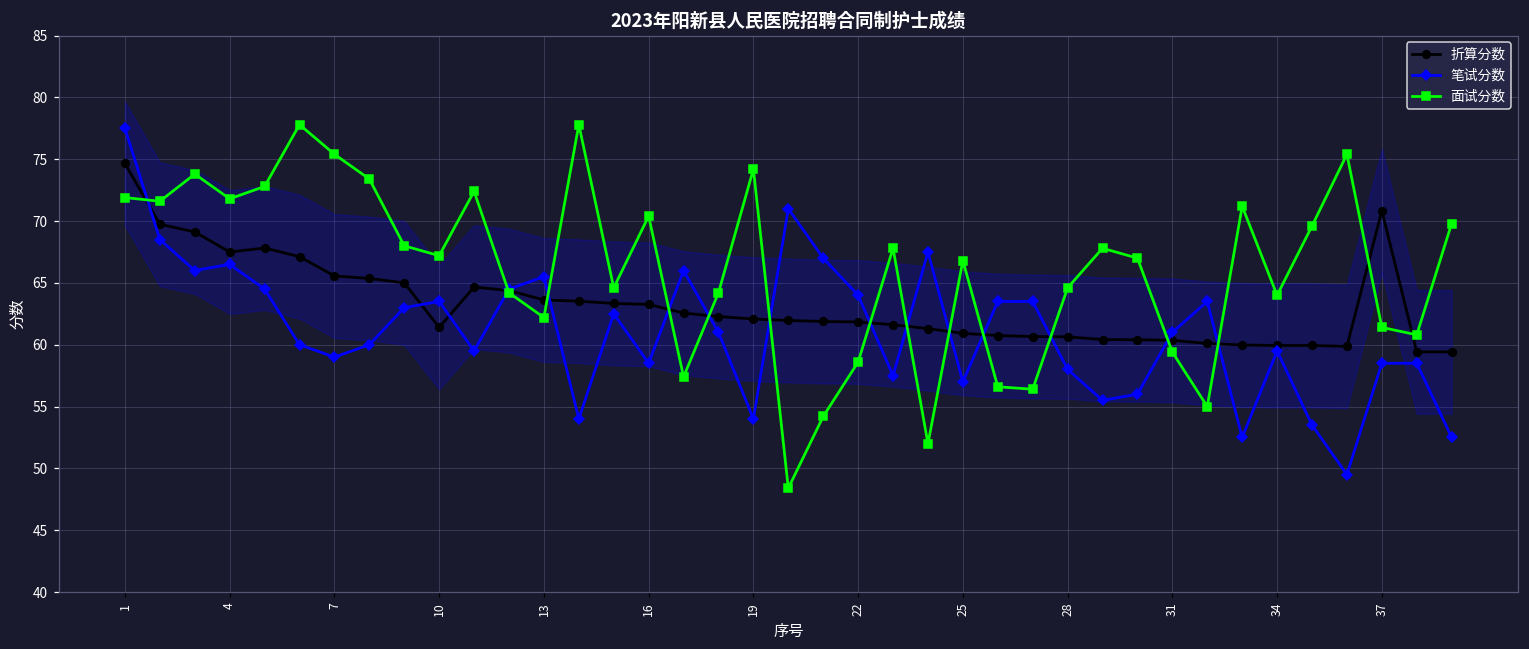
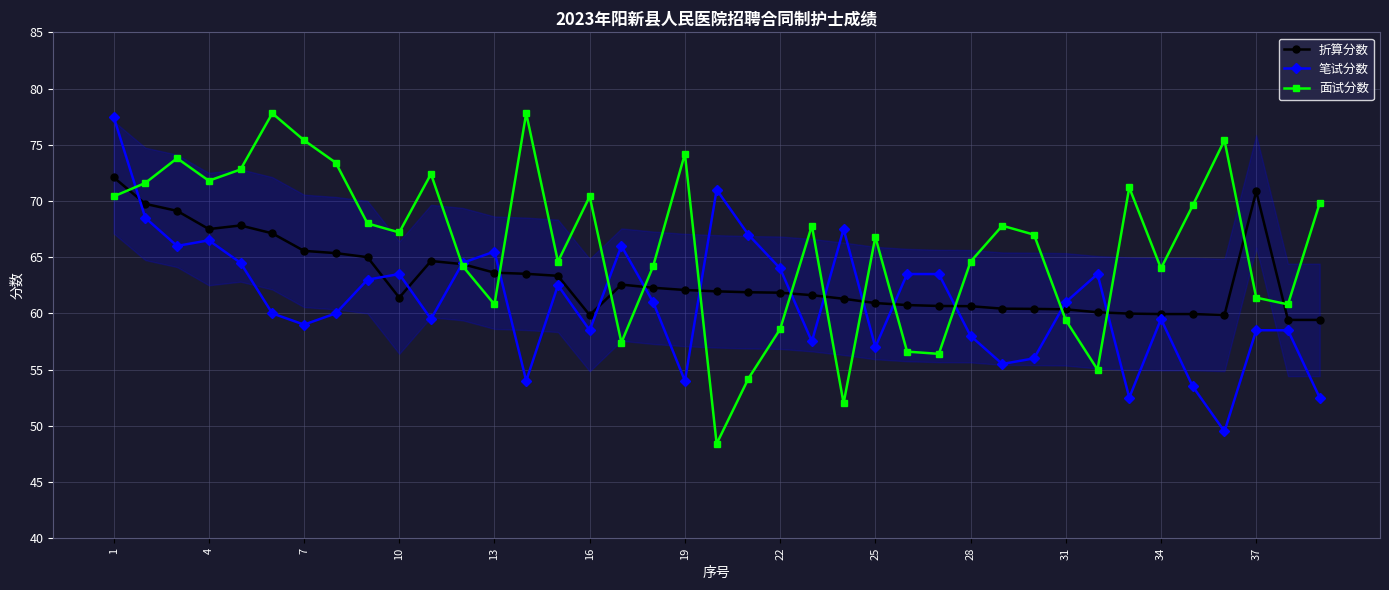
  {
    "折算分数": {
-     "1": 74.7,
+     "1": 72.1,
      "4": 67.5,
      "7": 65.6,
      "10": 61.4,
      "13": 63.6,
-     "16": 63.3,
+     "16": 59.9,
      "19": 62.1,
      "22": 61.8,
      "25": 60.9,
      "28": 60.6,
      "31": 60.4,
      "34": 59.9,
      "37": 70.9
    },
    "面试分数": {
-     "1": 71.9,
+     "1": 70.4,
      "4": 71.8,
      "7": 75.4,
      "10": 67.2,
-     "13": 62.2,
+     "13": 60.8,
      "16": 70.4,
      "19": 74.2,
      "22": 58.6,
      "25": 66.8,
      "28": 64.6,
      "31": 59.4,
      "34": 64.0,
      "37": 61.4
    }
  }
